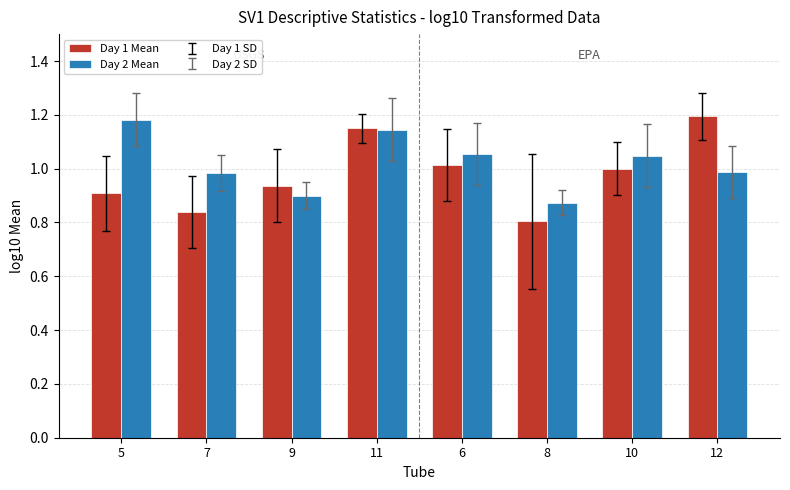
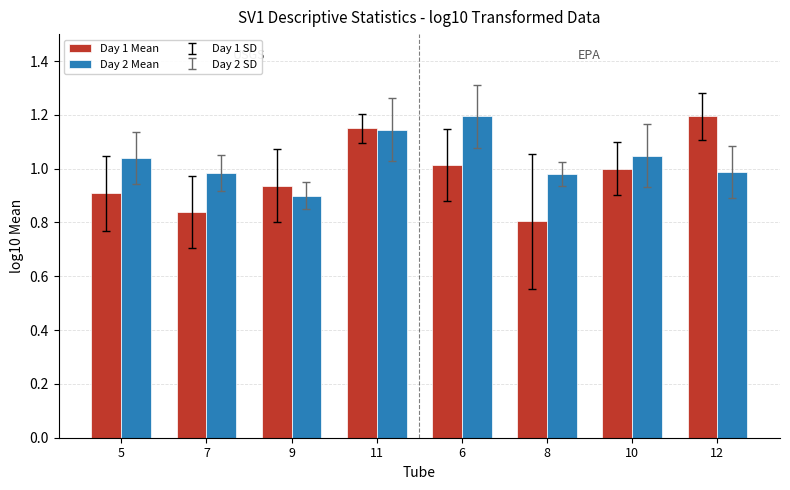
  {
    "Day 1 Mean": {
      "5": 0.91,
      "7": 0.84,
      "9": 0.94,
      "11": 1.15,
      "6": 1.01,
      "8": 0.81,
      "10": 1.00,
      "12": 1.19
    },
    "Day 2 Mean": {
-     "5": 1.18,
+     "5": 1.04,
      "7": 0.98,
      "9": 0.90,
      "11": 1.14,
-     "6": 1.06,
-     "8": 0.87,
+     "6": 1.19,
+     "8": 0.98,
      "10": 1.05,
      "12": 0.99
    }
  }
